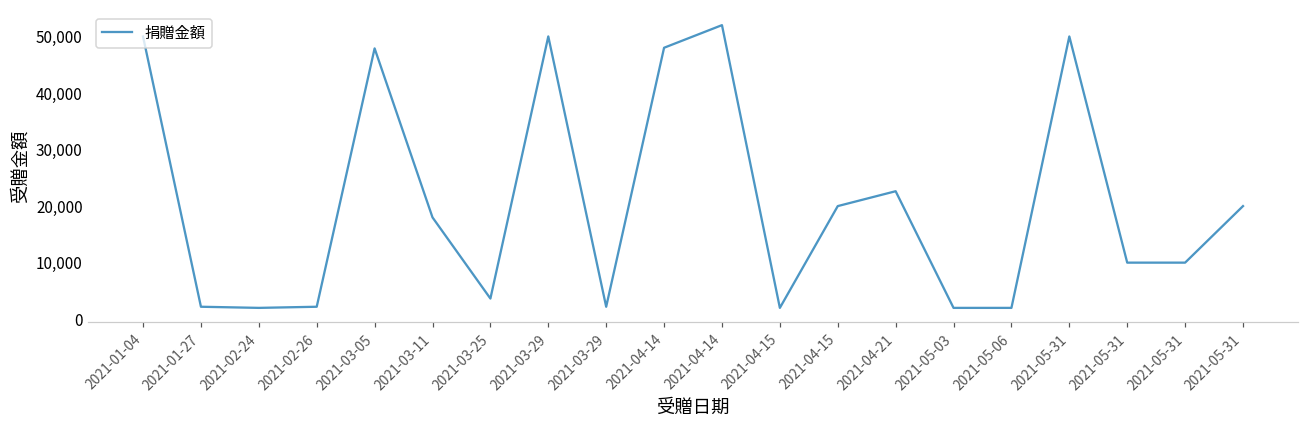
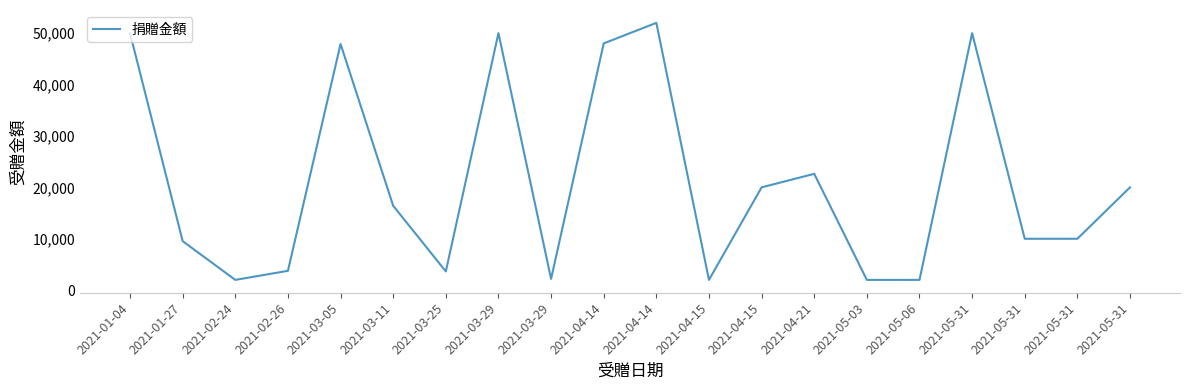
  {
-   "2021-01-27": "2,000",
+   "2021-01-27": "10,000",
    "2021-02-24": "2,000",
-   "2021-02-26": "2,000",
+   "2021-02-26": "4,000",
    "2021-03-05": "48,000",
-   "2021-03-11": "18,000",
+   "2021-03-11": "16,000",
    "2021-03-25": "4,000",
    "2021-04-21": "23,000",
    "2021-05-03": "2,000",
    "2021-05-06": "2,000"
  }
